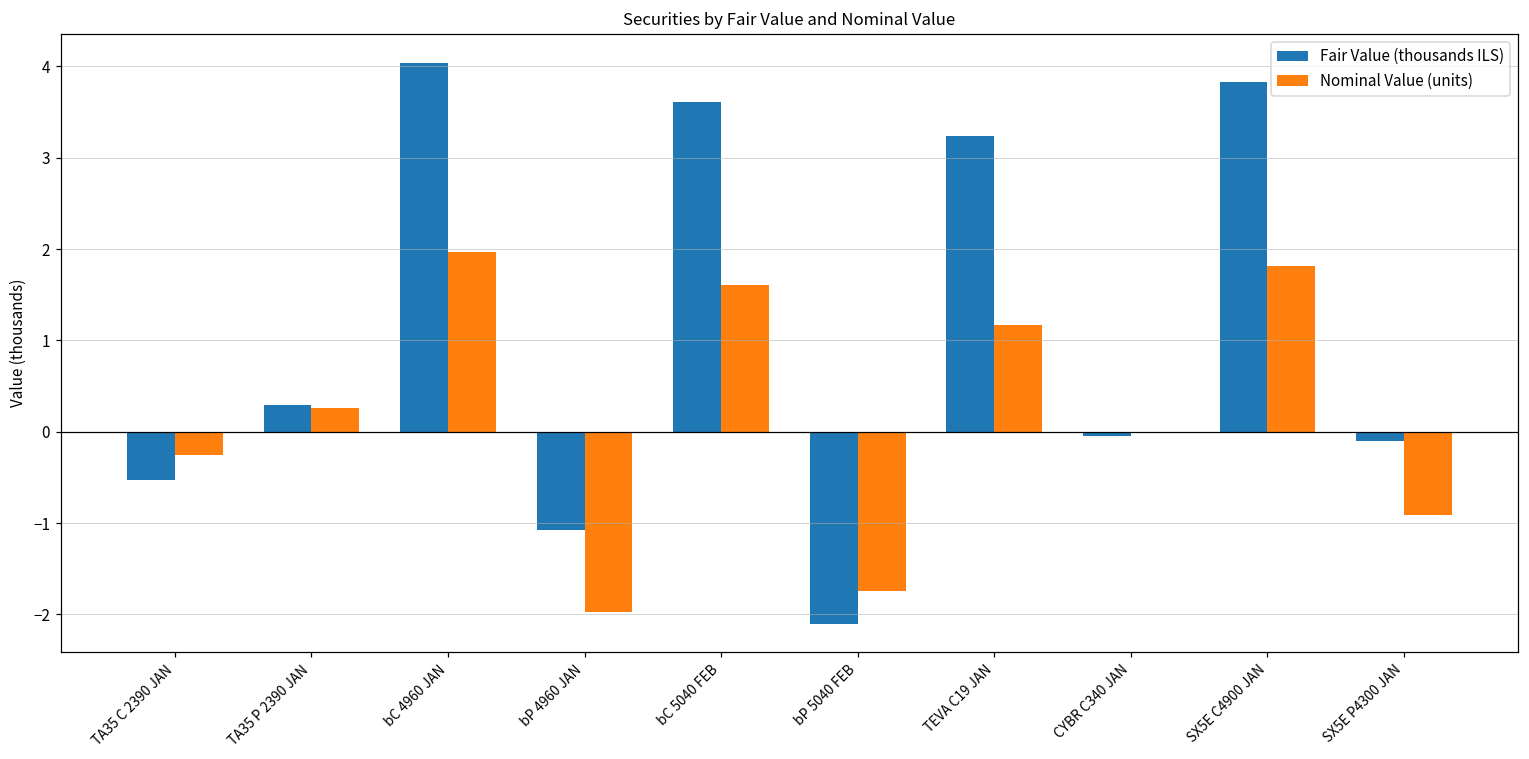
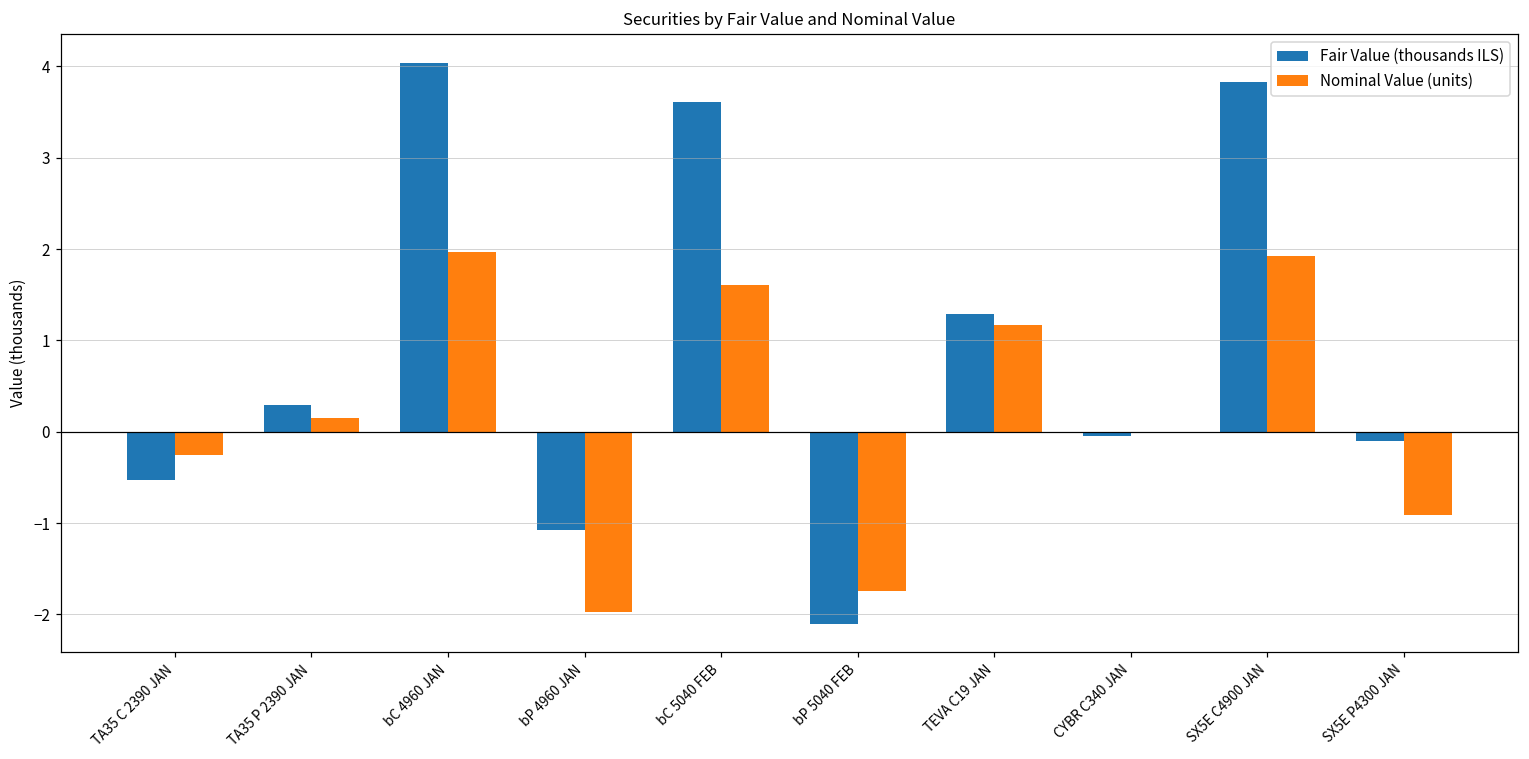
  {
    "Fair Value (thousands ILS)": {
      "TA35 C 2390 JAN": -0.5,
      "TA35 P 2390 JAN": 0.3,
      "bC 4960 JAN": 4.0,
      "bP 4960 JAN": -1.1,
      "bC 5040 FEB": 3.6,
      "bP 5040 FEB": -2.1,
-     "TEVA C19 JAN": 3.2,
+     "TEVA C19 JAN": 1.3,
      "CYBR C340 JAN": 0.0,
      "SX5E C4900 JAN": 3.8,
      "SX5E P4300 JAN": -0.1
    },
    "Nominal Value (units)": {
      "TA35 C 2390 JAN": -0.3,
-     "TA35 P 2390 JAN": 0.3,
+     "TA35 P 2390 JAN": 0.2,
      "bC 4960 JAN": 2.0,
      "bP 4960 JAN": -2.0,
      "bC 5040 FEB": 1.6,
      "bP 5040 FEB": -1.7,
      "TEVA C19 JAN": 1.2,
-     "SX5E C4900 JAN": 1.8,
+     "SX5E C4900 JAN": 1.9,
      "SX5E P4300 JAN": -0.9
    }
  }
